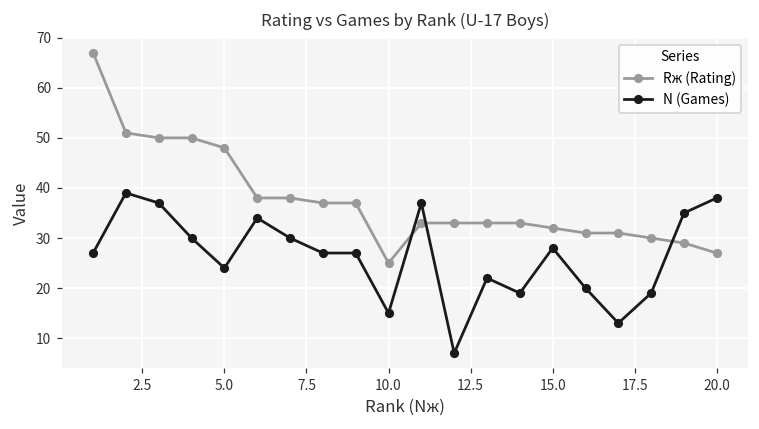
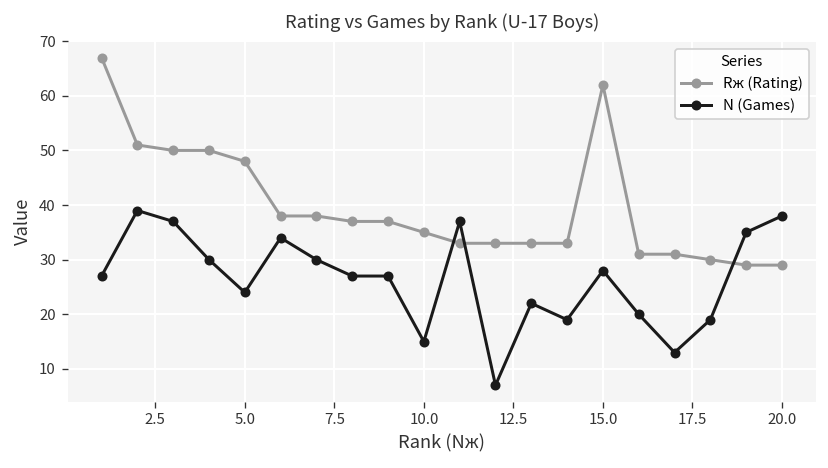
  {
    "Rж (Rating)": {
      "5.0": 48,
-     "10.0": 25,
-     "15.0": 32,
-     "20.0": 27
+     "10.0": 35,
+     "15.0": 62,
+     "20.0": 29
    },
    "N (Games)": {
      "5.0": 24,
      "10.0": 15,
      "15.0": 28,
      "20.0": 38
    }
  }
